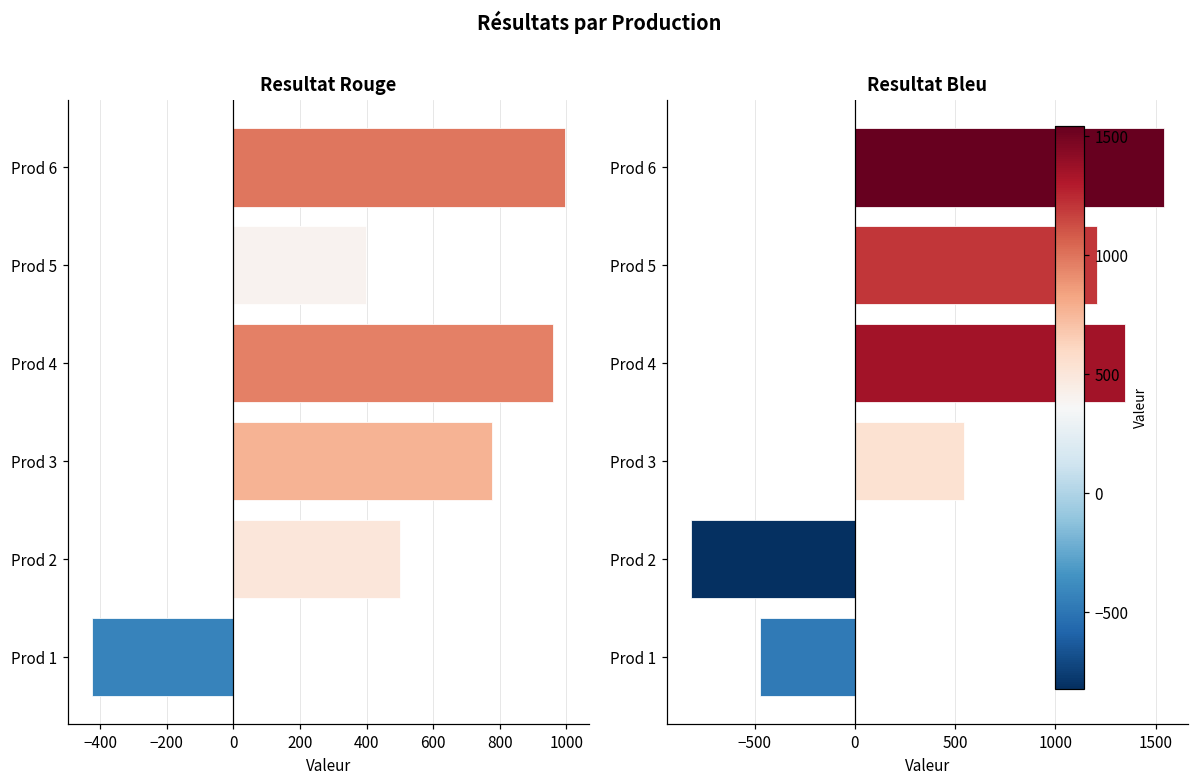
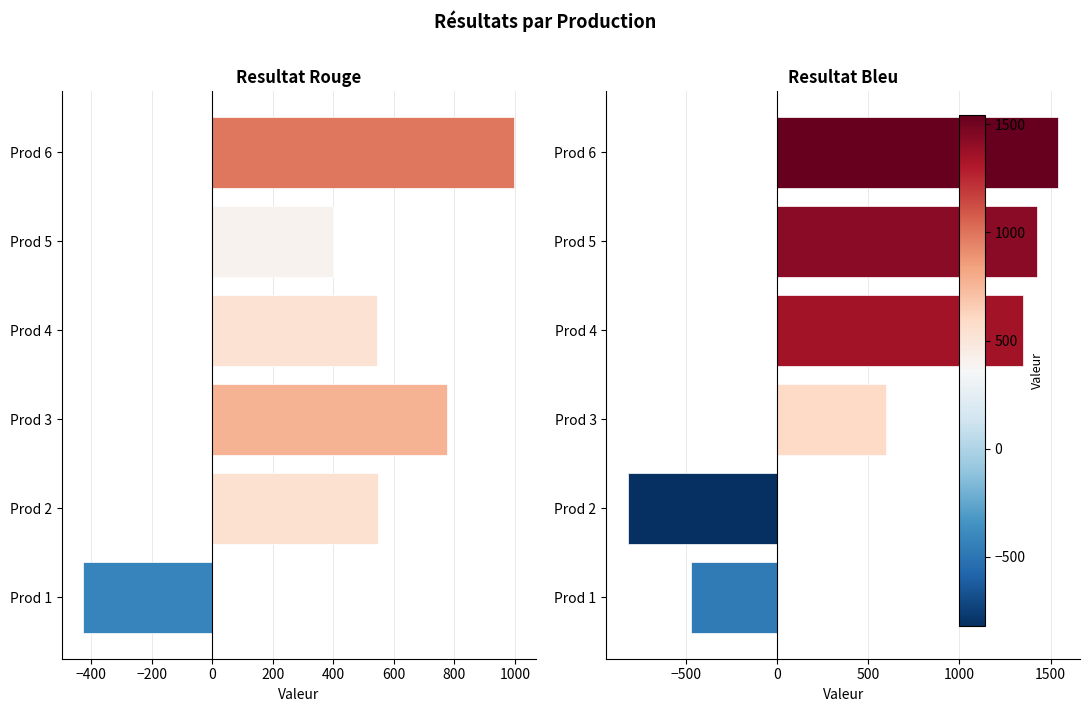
  {
    "Resultat Rouge": {
      "Prod 6": 1000,
      "Prod 5": 400,
-     "Prod 4": 960,
+     "Prod 4": 540,
      "Prod 3": 780,
-     "Prod 2": 500,
+     "Prod 2": 550,
      "Prod 1": -430
    },
    "Resultat Bleu": {
      "Prod 6": 1540,
-     "Prod 5": 1210,
+     "Prod 5": 1430,
      "Prod 4": 1350,
-     "Prod 3": 550,
+     "Prod 3": 600,
      "Prod 2": -820,
      "Prod 1": -470
    }
  }
